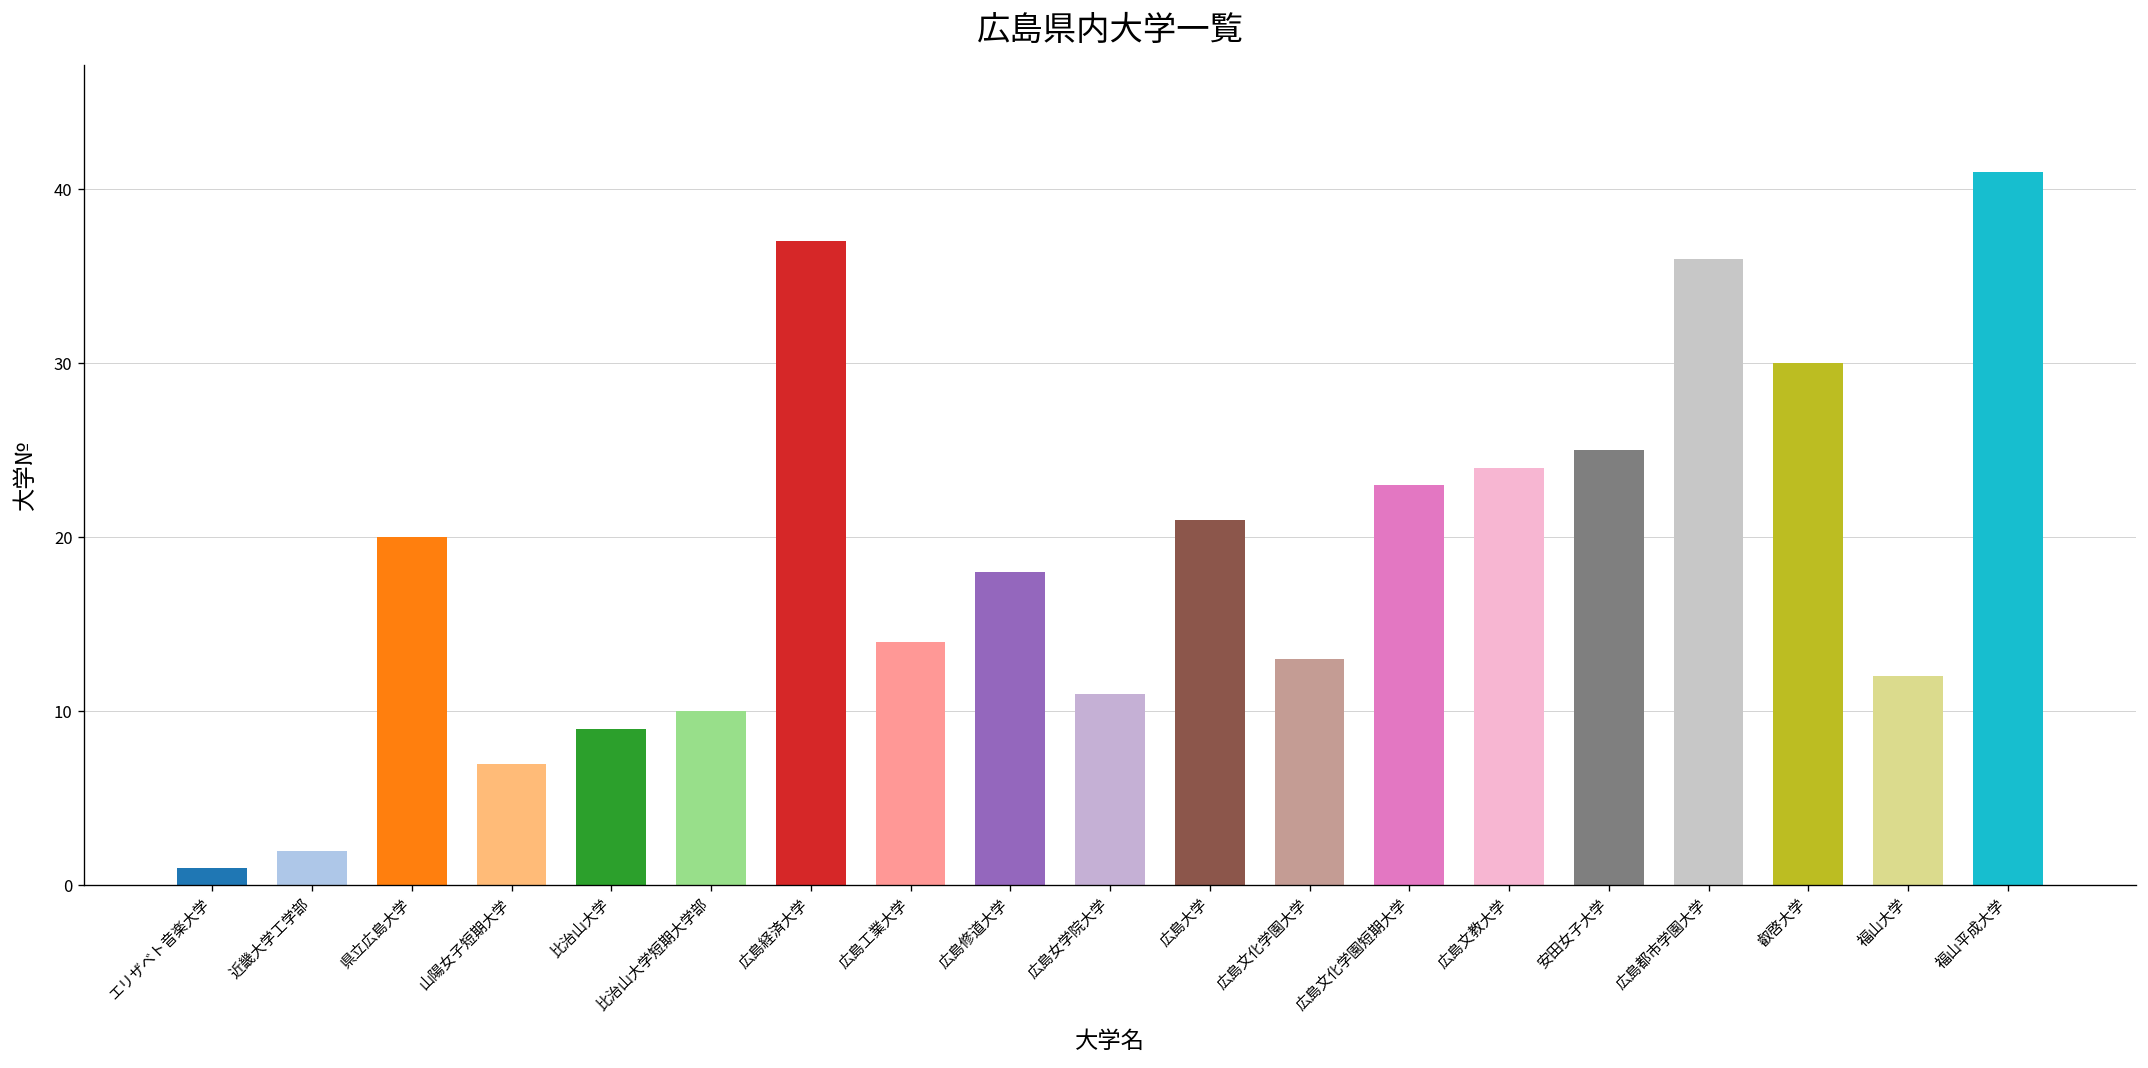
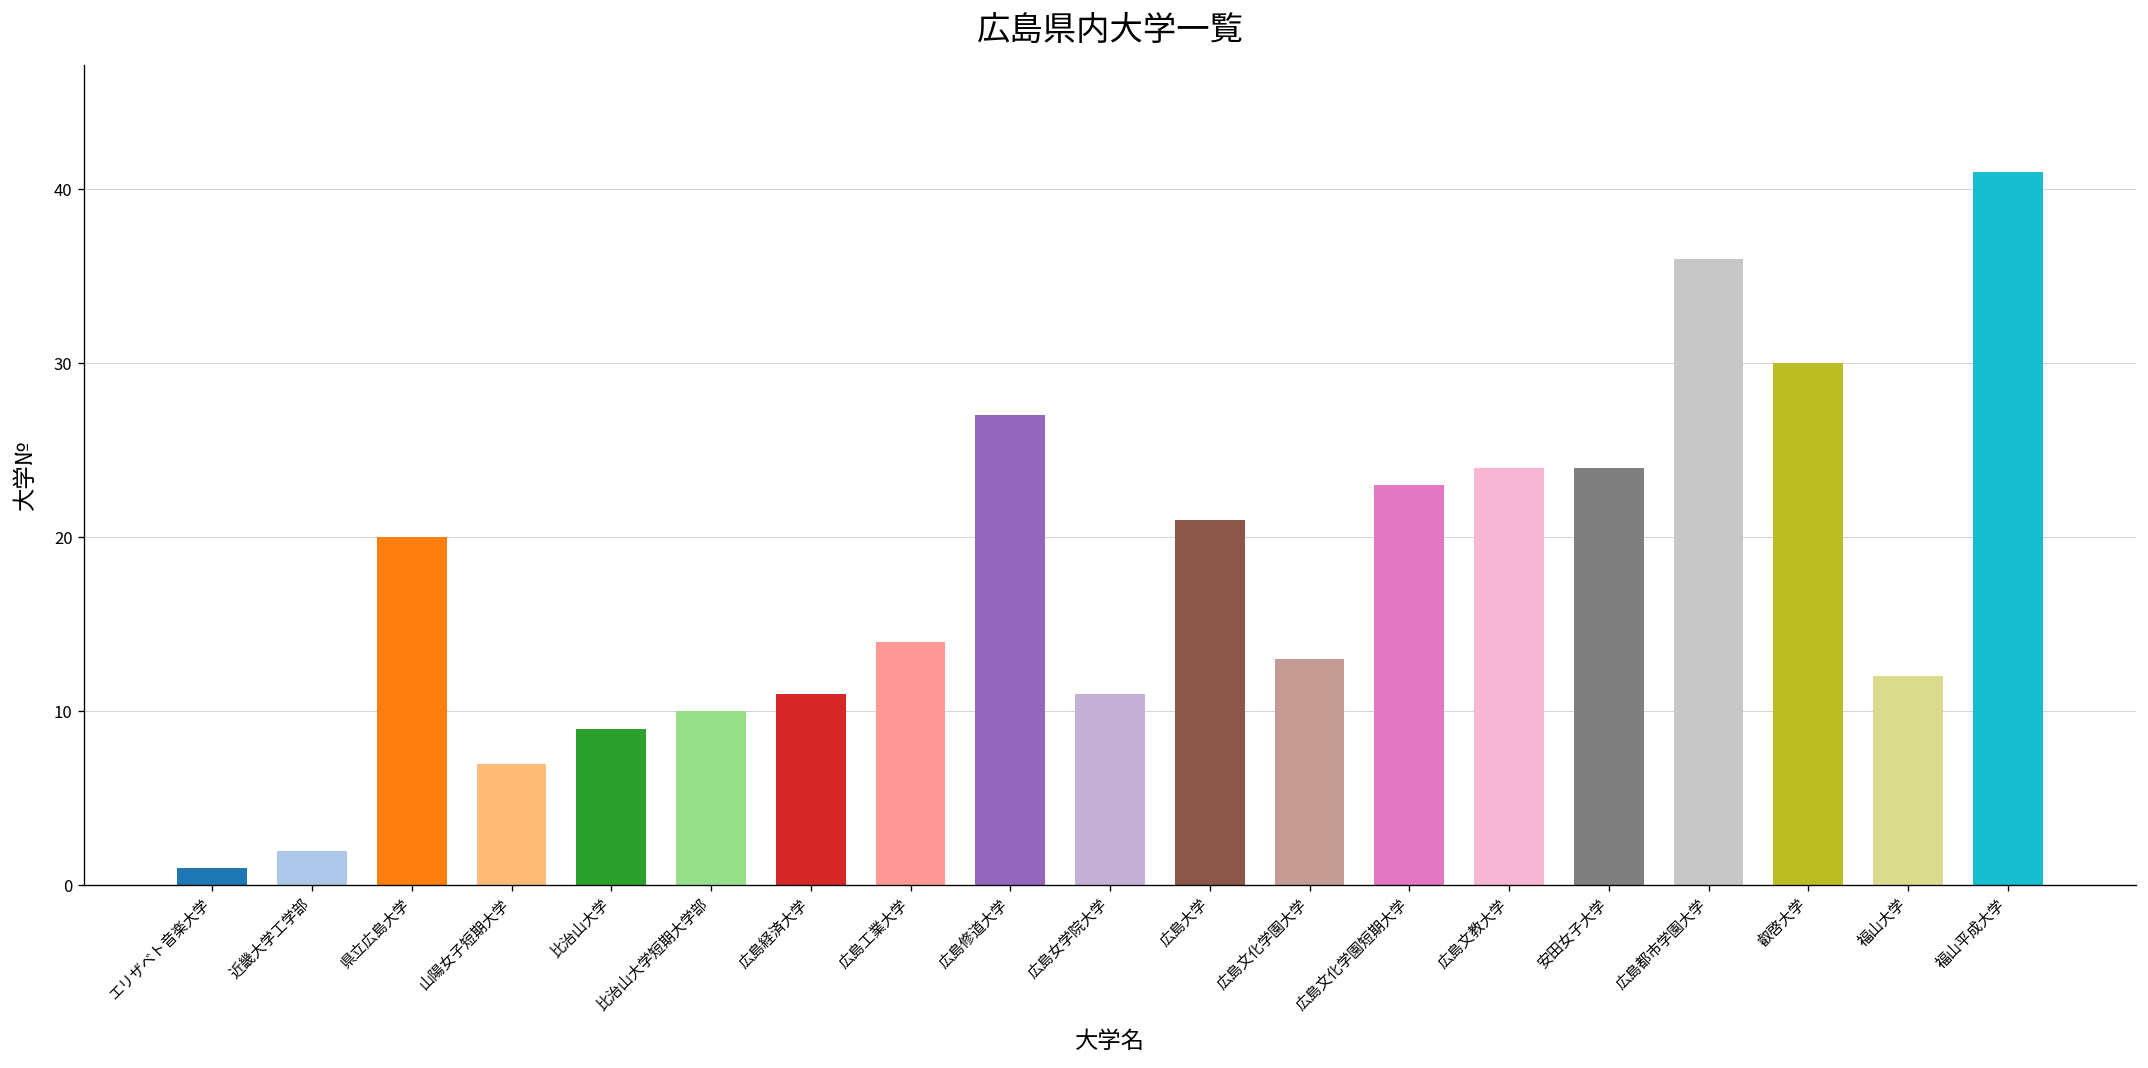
  {
    "エリザベト音楽大学": 1,
    "近畿大学工学部": 2,
    "県立広島大学": 20,
    "山陽女子短期大学": 7,
    "比治山大学": 9,
    "比治山大学短期大学部": 10,
-   "広島経済大学": 37,
+   "広島経済大学": 11,
    "広島工業大学": 14,
-   "広島修道大学": 18,
+   "広島修道大学": 27,
    "広島女学院大学": 11,
    "広島大学": 21,
    "広島文化学園大学": 13,
    "広島文化学園短期大学": 23,
    "広島文教大学": 24,
-   "安田女子大学": 25,
+   "安田女子大学": 24,
    "広島都市学園大学": 36,
    "叡啓大学": 30,
    "福山大学": 12,
    "福山平成大学": 41
  }
